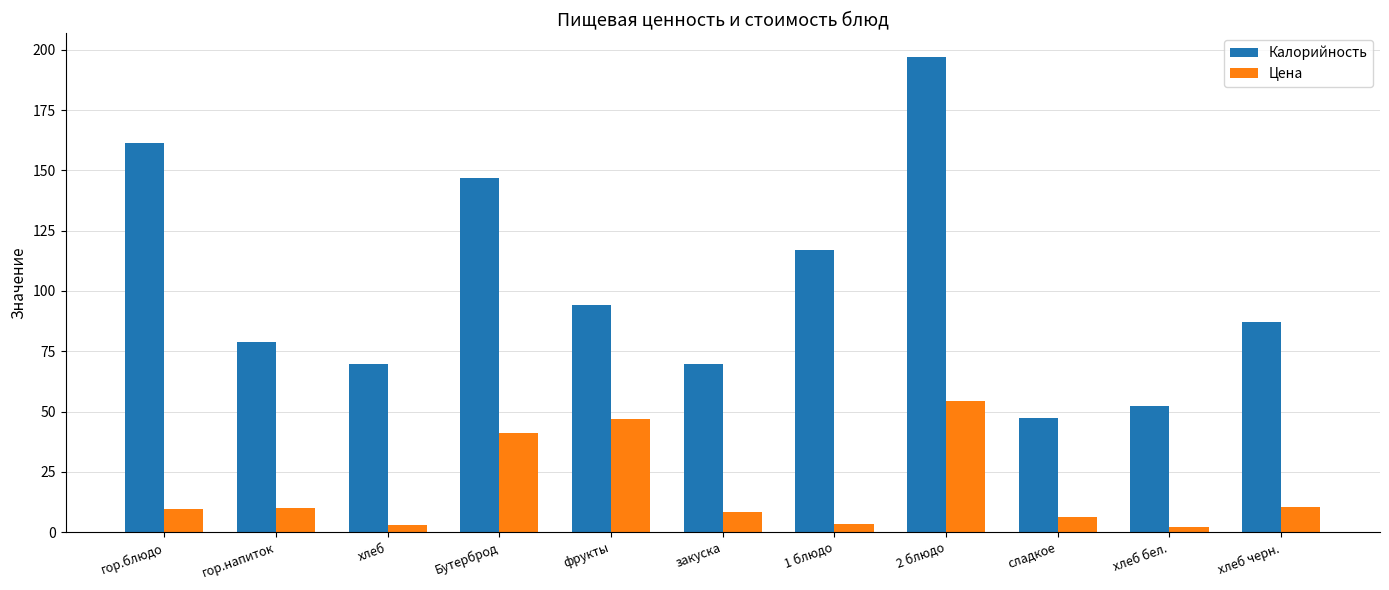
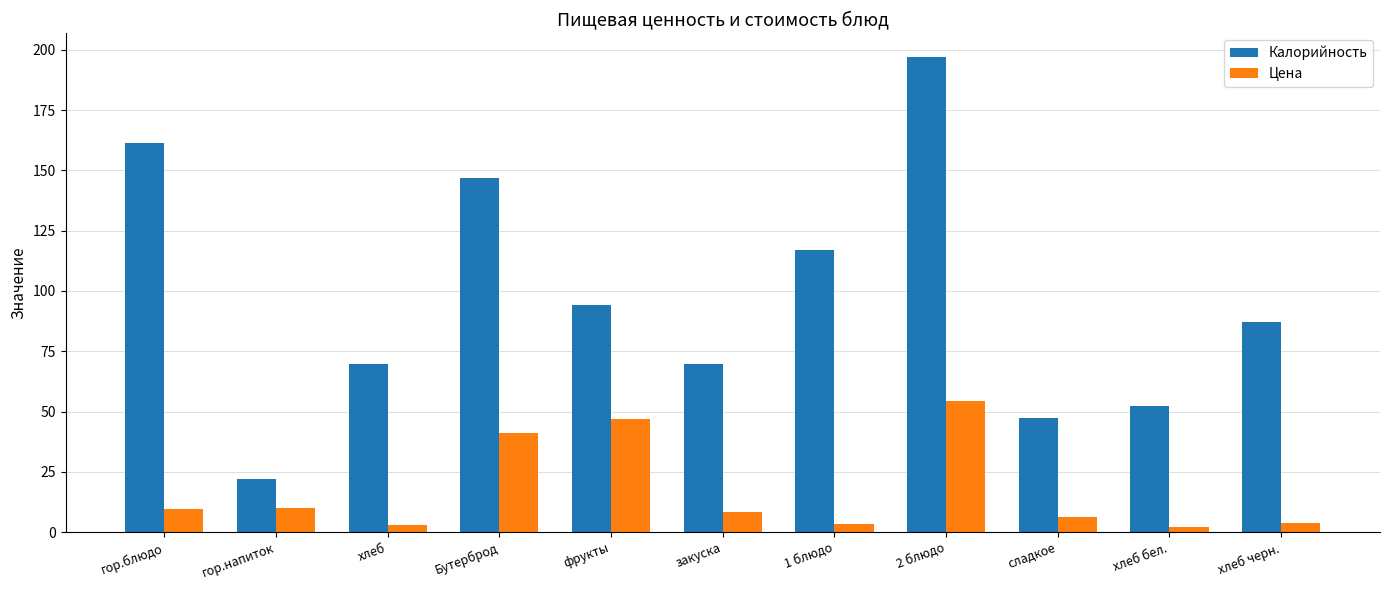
  {
    "Калорийность": {
      "гор.блюдо": 162,
-     "гор.напиток": 79,
+     "гор.напиток": 22,
      "хлеб": 70,
      "Бутерброд": 147,
      "фрукты": 94,
      "закуска": 70,
      "1 блюдо": 117,
      "2 блюдо": 197,
      "сладкое": 47,
      "хлеб бел.": 52,
      "хлеб черн.": 87
    },
    "Цена": {
      "гор.блюдо": 10,
      "гор.напиток": 10,
      "хлеб": 3,
      "Бутерброд": 41,
      "фрукты": 47,
      "закуска": 8,
      "1 блюдо": 3,
      "2 блюдо": 54,
      "сладкое": 6,
      "хлеб бел.": 2,
-     "хлеб черн.": 11
+     "хлеб черн.": 4
    }
  }
